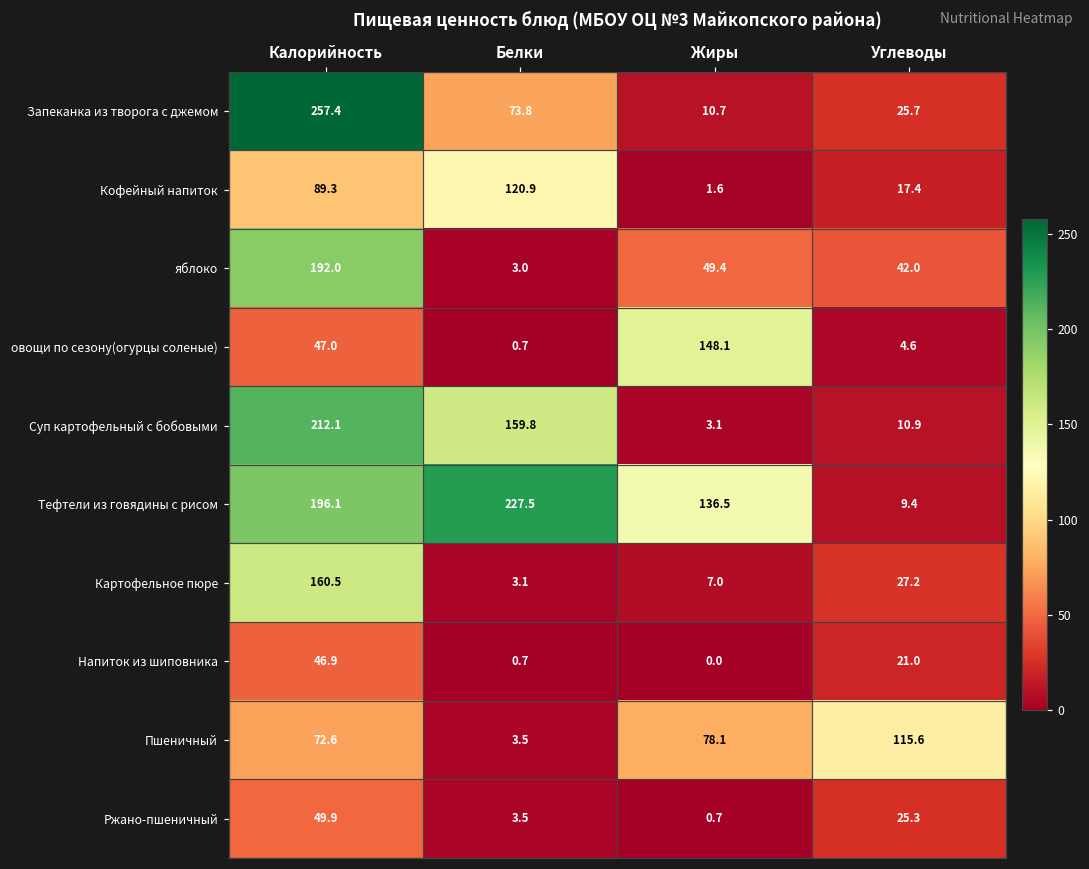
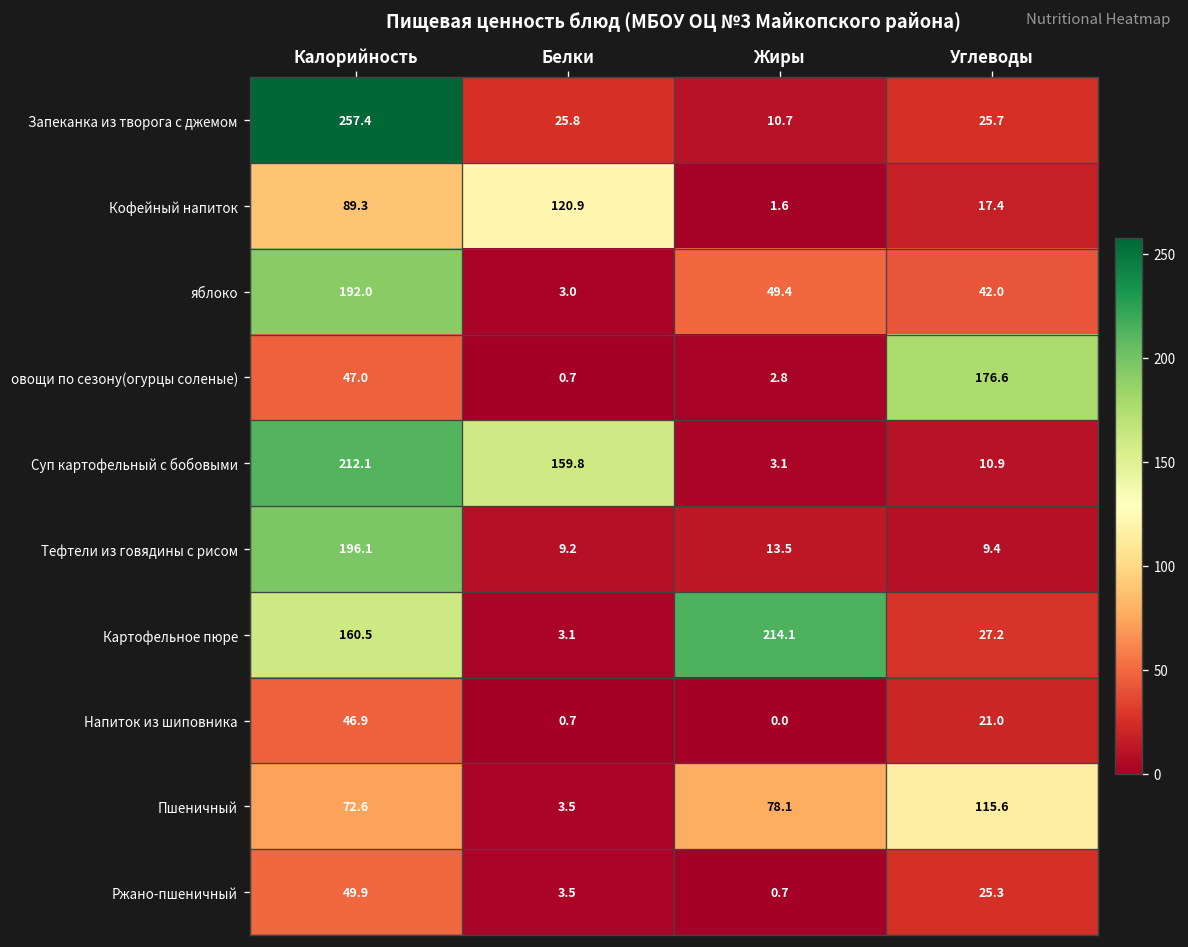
  {
    "Запеканка из творога с джемом": {
      "Калорийность": 257.4,
-     "Белки": 73.8,
+     "Белки": 25.8,
      "Жиры": 10.7,
      "Углеводы": 25.7
    },
    "Кофейный напиток": {
      "Калорийность": 89.3,
      "Белки": 120.9,
      "Жиры": 1.6,
      "Углеводы": 17.4
    },
    "яблоко": {
      "Калорийность": 192.0,
      "Белки": 3.0,
      "Жиры": 49.4,
      "Углеводы": 42.0
    },
    "овощи по сезону(огурцы соленые)": {
      "Калорийность": 47.0,
      "Белки": 0.7,
-     "Жиры": 148.1,
-     "Углеводы": 4.6
+     "Жиры": 2.8,
+     "Углеводы": 176.6
    },
    "Суп картофельный с бобовыми": {
      "Калорийность": 212.1,
      "Белки": 159.8,
      "Жиры": 3.1,
      "Углеводы": 10.9
    },
    "Тефтели из говядины с рисом": {
      "Калорийность": 196.1,
-     "Белки": 227.5,
-     "Жиры": 136.5,
+     "Белки": 9.2,
+     "Жиры": 13.5,
      "Углеводы": 9.4
    },
    "Картофельное пюре": {
      "Калорийность": 160.5,
      "Белки": 3.1,
-     "Жиры": 7.0,
+     "Жиры": 214.1,
      "Углеводы": 27.2
    },
    "Напиток из шиповника": {
      "Калорийность": 46.9,
      "Белки": 0.7,
      "Жиры": 0.0,
      "Углеводы": 21.0
    },
    "Пшеничный": {
      "Калорийность": 72.6,
      "Белки": 3.5,
      "Жиры": 78.1,
      "Углеводы": 115.6
    },
    "Ржано-пшеничный": {
      "Калорийность": 49.9,
      "Белки": 3.5,
      "Жиры": 0.7,
      "Углеводы": 25.3
    }
  }
